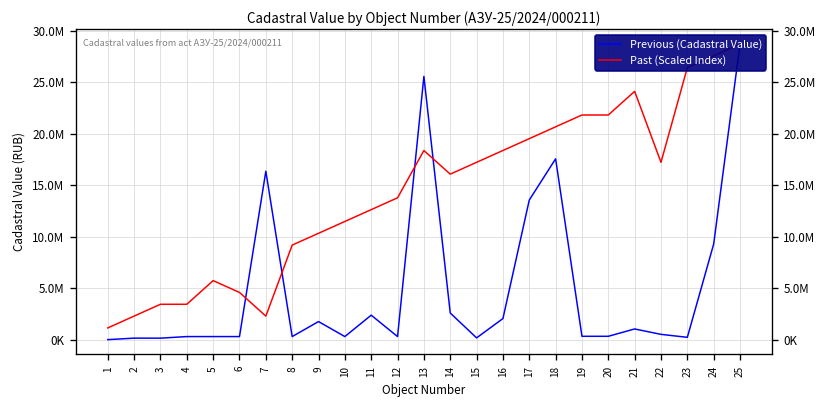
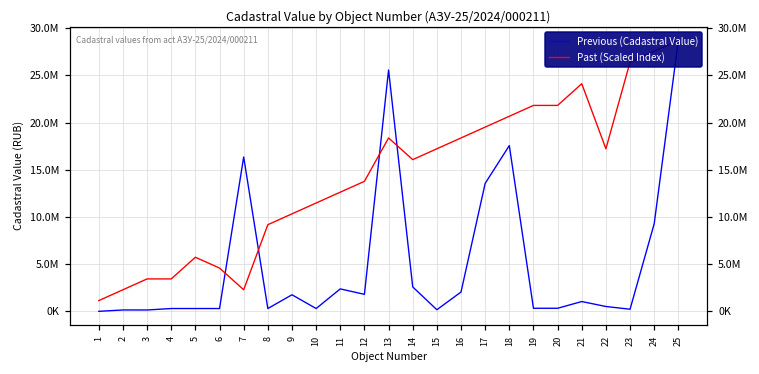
  {
    "Previous (Cadastral Value)": {
      "1": 0,
      "2": 0,
      "3": 0,
      "4": 0,
      "5": 0,
      "6": 0,
      "7": 16000000,
      "8": 0,
      "9": 2000000,
      "10": 0,
      "11": 2000000,
-     "12": 0,
+     "12": 2000000,
      "13": 26000000,
      "14": 3000000,
      "15": 0,
      "16": 2000000,
      "17": 14000000,
      "18": 18000000,
      "19": 0,
      "20": 0,
      "21": 1000000,
      "22": 1000000,
      "23": 0,
      "24": 9000000
    },
    "Past (Scaled Index)": {
      "1": 1000000,
      "2": 2000000,
      "3": 3000000,
      "4": 3000000,
      "5": 6000000,
      "6": 5000000,
      "7": 2000000,
      "8": 9000000,
      "9": 10000000,
      "10": 11000000,
      "11": 13000000,
      "12": 14000000,
      "13": 18000000,
      "14": 16000000,
      "15": 17000000,
      "16": 18000000,
      "17": 20000000,
      "18": 21000000,
      "19": 22000000,
      "20": 22000000,
      "21": 24000000,
      "22": 17000000
    }
  }
